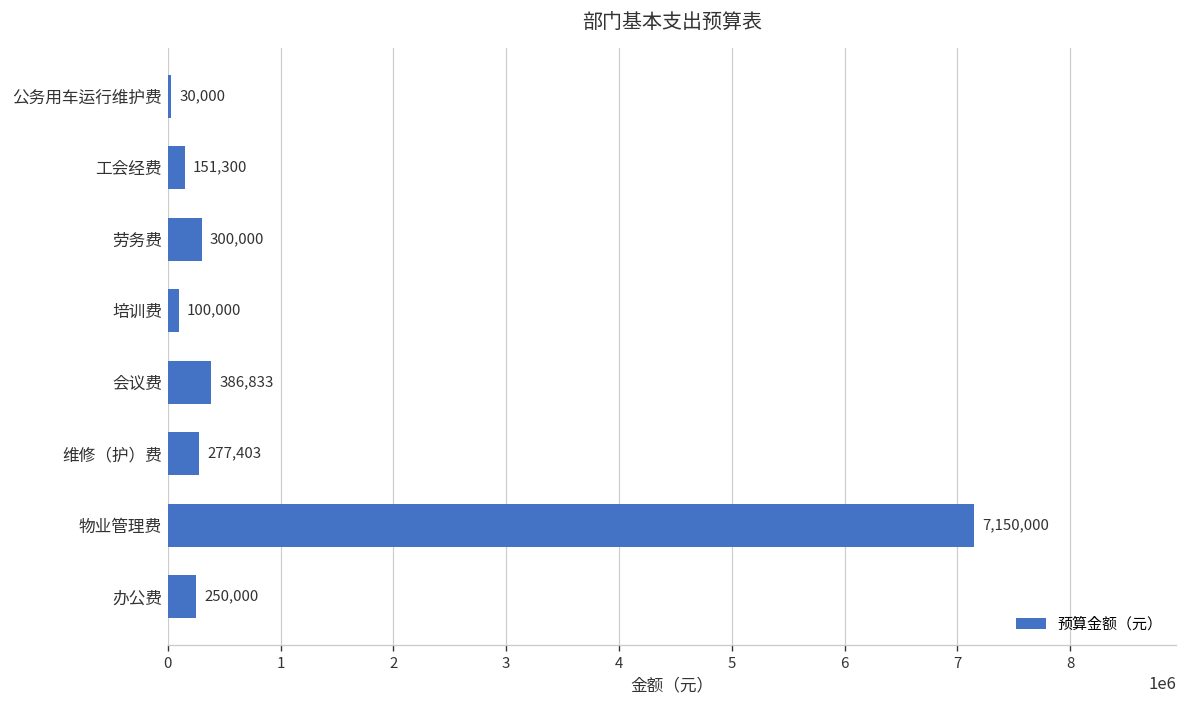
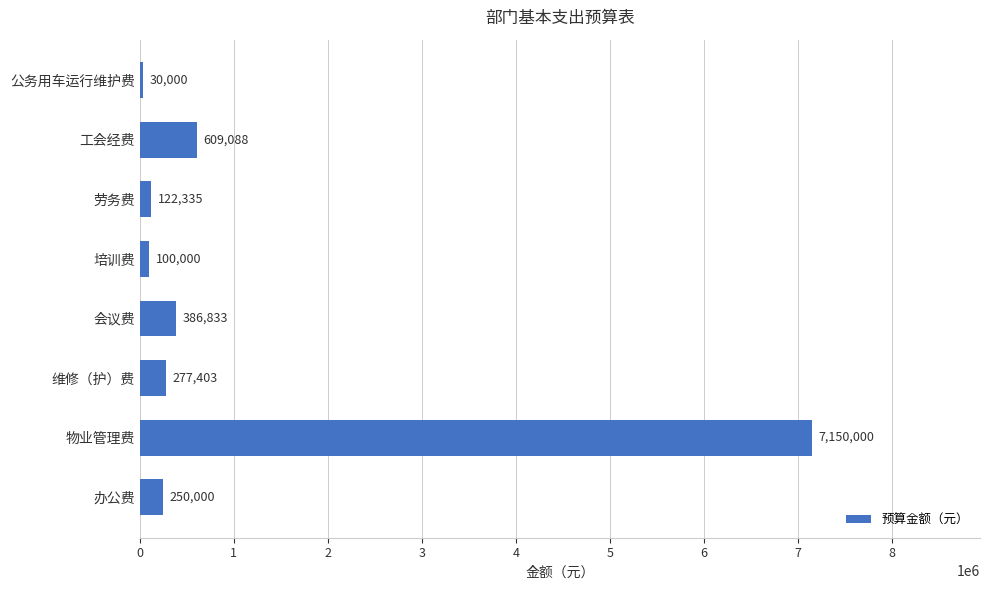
  {
    "公务用车运行维护费": "30,000",
-   "工会经费": "151,300",
-   "劳务费": "300,000",
+   "工会经费": "609,088",
+   "劳务费": "122,335",
    "培训费": "100,000",
    "会议费": "386,833",
    "维修（护）费": "277,403",
    "物业管理费": "7,150,000",
    "办公费": "250,000"
  }
